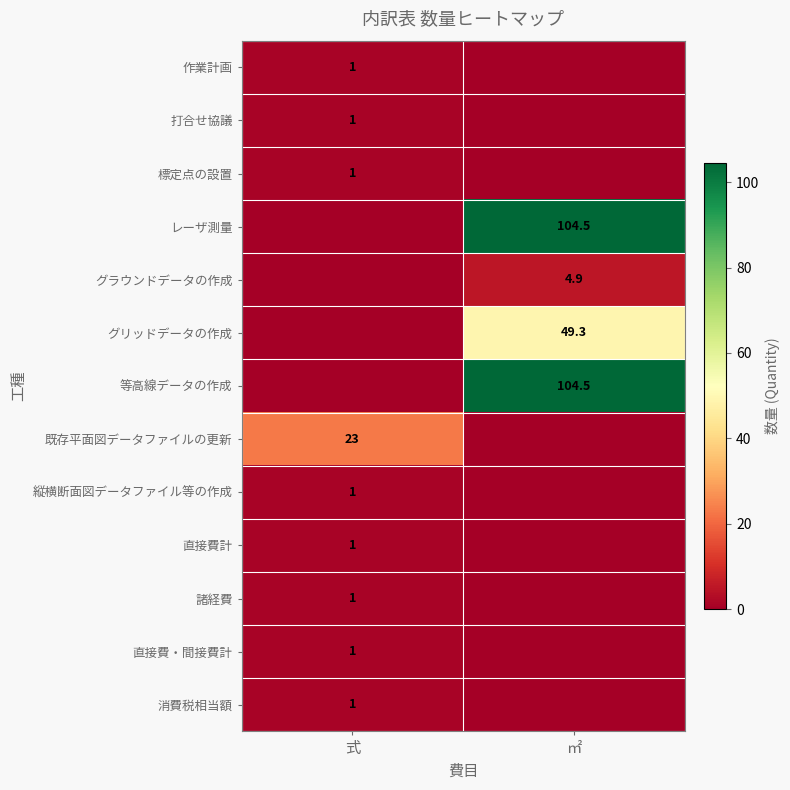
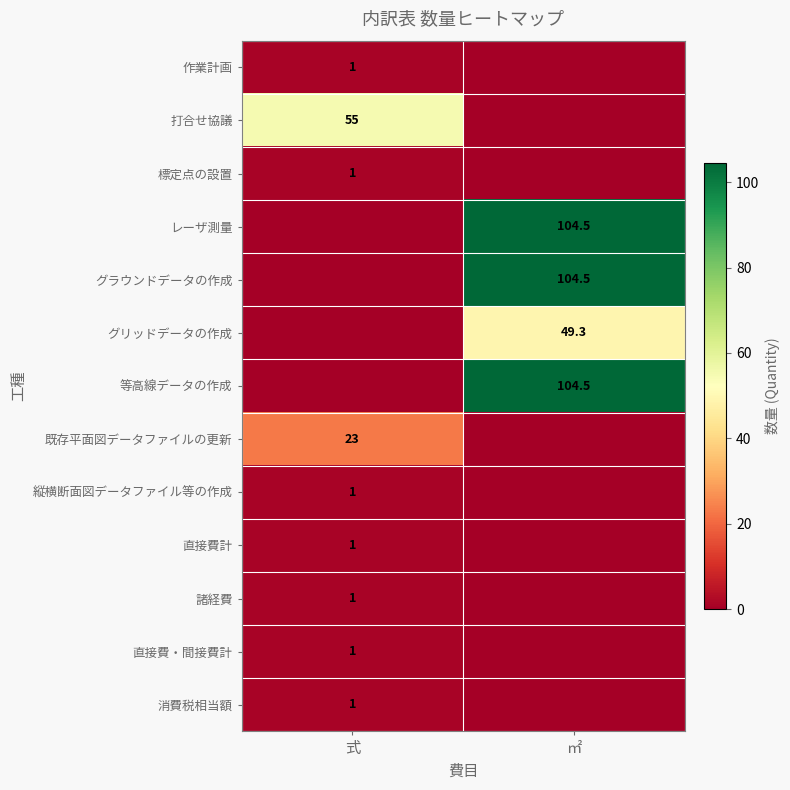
  {
    "作業計画": {
      "式": 1
    },
    "打合せ協議": {
-     "式": 1
+     "式": 55
    },
    "標定点の設置": {
      "式": 1
    },
    "レーザ測量": {
      "㎡": 104.5
    },
    "グラウンドデータの作成": {
-     "㎡": 4.9
+     "㎡": 104.5
    },
    "グリッドデータの作成": {
      "㎡": 49.3
    },
    "等高線データの作成": {
      "㎡": 104.5
    },
    "既存平面図データファイルの更新": {
      "式": 23
    },
    "縦横断面図データファイル等の作成": {
      "式": 1
    },
    "直接費計": {
      "式": 1
    },
    "諸経費": {
      "式": 1
    },
    "直接費・間接費計": {
      "式": 1
    },
    "消費税相当額": {
      "式": 1
    }
  }
